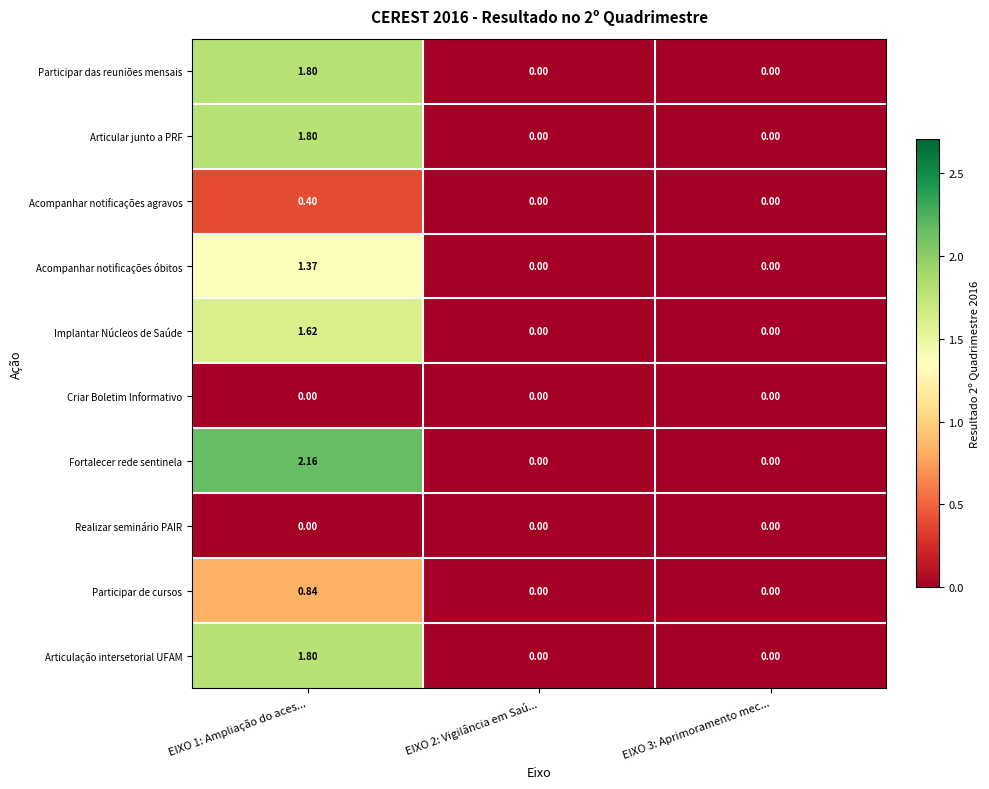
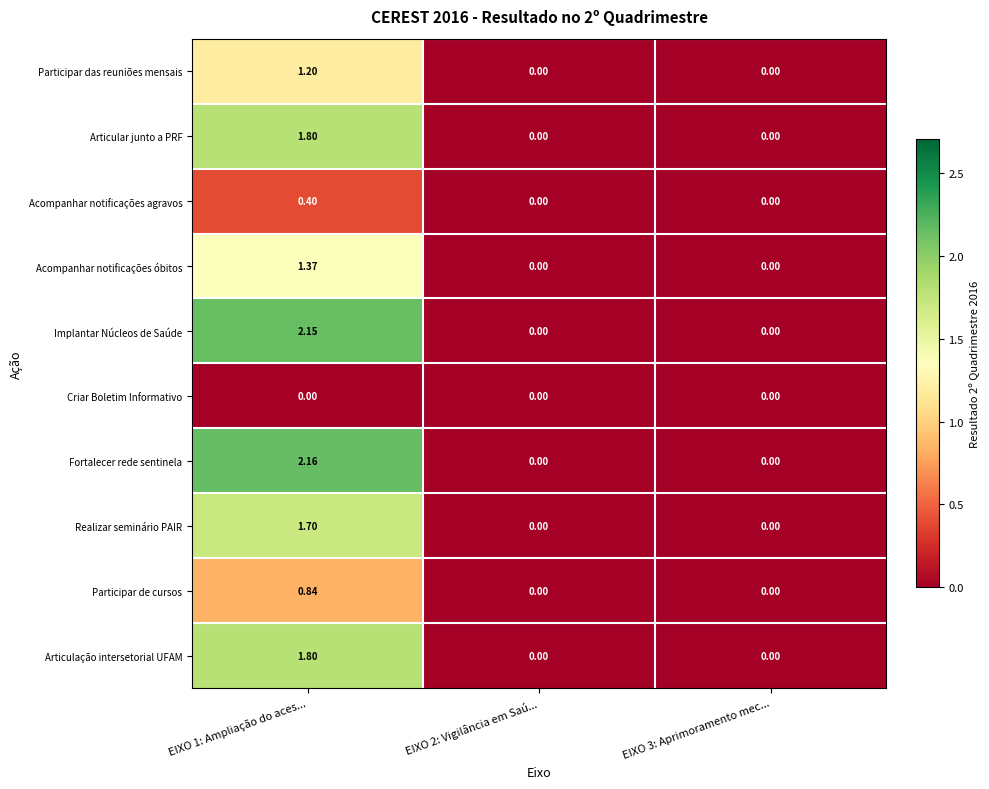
  {
    "Participar das reuniões mensais": {
-     "EIXO 1: Ampliação do aces...": 1.80,
+     "EIXO 1: Ampliação do aces...": 1.20,
      "EIXO 2: Vigilância em Saú...": 0.00,
      "EIXO 3: Aprimoramento mec...": 0.00
    },
    "Articular junto a PRF": {
      "EIXO 1: Ampliação do aces...": 1.80,
      "EIXO 2: Vigilância em Saú...": 0.00,
      "EIXO 3: Aprimoramento mec...": 0.00
    },
    "Acompanhar notificações agravos": {
      "EIXO 1: Ampliação do aces...": 0.40,
      "EIXO 2: Vigilância em Saú...": 0.00,
      "EIXO 3: Aprimoramento mec...": 0.00
    },
    "Acompanhar notificações óbitos": {
      "EIXO 1: Ampliação do aces...": 1.37,
      "EIXO 2: Vigilância em Saú...": 0.00,
      "EIXO 3: Aprimoramento mec...": 0.00
    },
    "Implantar Núcleos de Saúde": {
-     "EIXO 1: Ampliação do aces...": 1.62,
+     "EIXO 1: Ampliação do aces...": 2.15,
      "EIXO 2: Vigilância em Saú...": 0.00,
      "EIXO 3: Aprimoramento mec...": 0.00
    },
    "Criar Boletim Informativo": {
      "EIXO 1: Ampliação do aces...": 0.00,
      "EIXO 2: Vigilância em Saú...": 0.00,
      "EIXO 3: Aprimoramento mec...": 0.00
    },
    "Fortalecer rede sentinela": {
      "EIXO 1: Ampliação do aces...": 2.16,
      "EIXO 2: Vigilância em Saú...": 0.00,
      "EIXO 3: Aprimoramento mec...": 0.00
    },
    "Realizar seminário PAIR": {
-     "EIXO 1: Ampliação do aces...": 0.00,
+     "EIXO 1: Ampliação do aces...": 1.70,
      "EIXO 2: Vigilância em Saú...": 0.00,
      "EIXO 3: Aprimoramento mec...": 0.00
    },
    "Participar de cursos": {
      "EIXO 1: Ampliação do aces...": 0.84,
      "EIXO 2: Vigilância em Saú...": 0.00,
      "EIXO 3: Aprimoramento mec...": 0.00
    },
    "Articulação intersetorial UFAM": {
      "EIXO 1: Ampliação do aces...": 1.80,
      "EIXO 2: Vigilância em Saú...": 0.00,
      "EIXO 3: Aprimoramento mec...": 0.00
    }
  }
